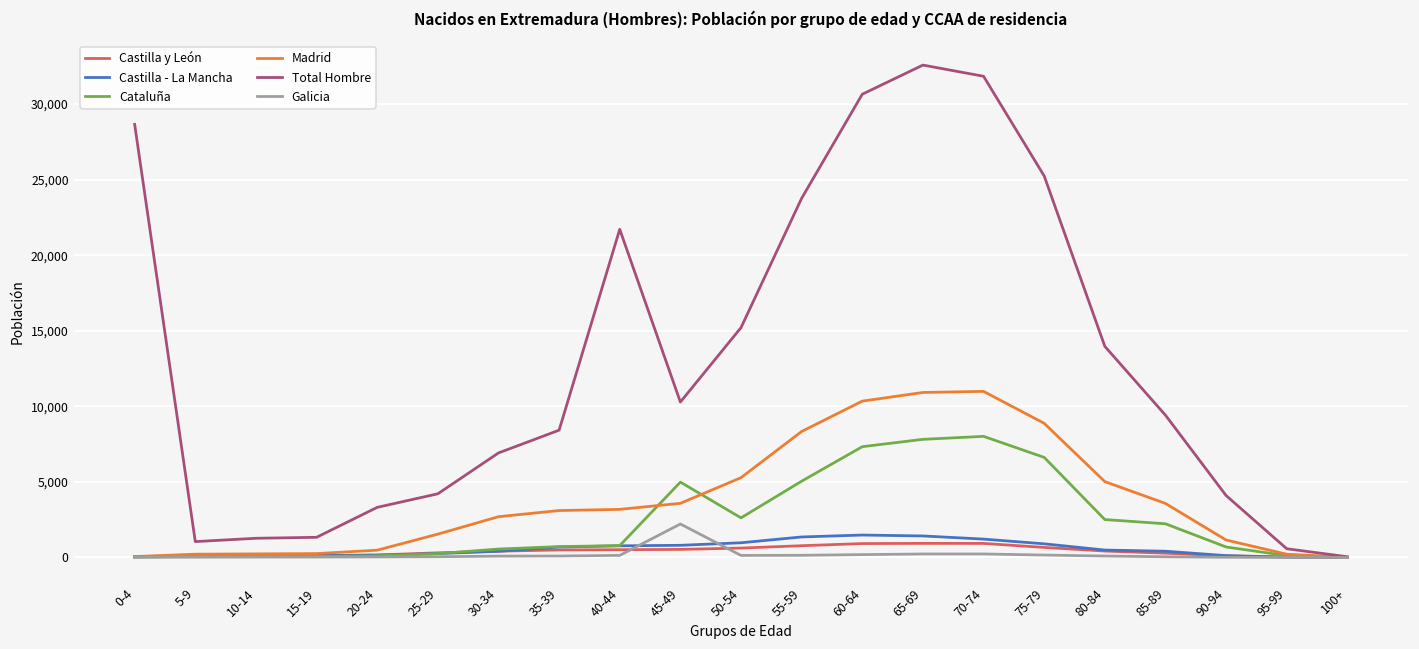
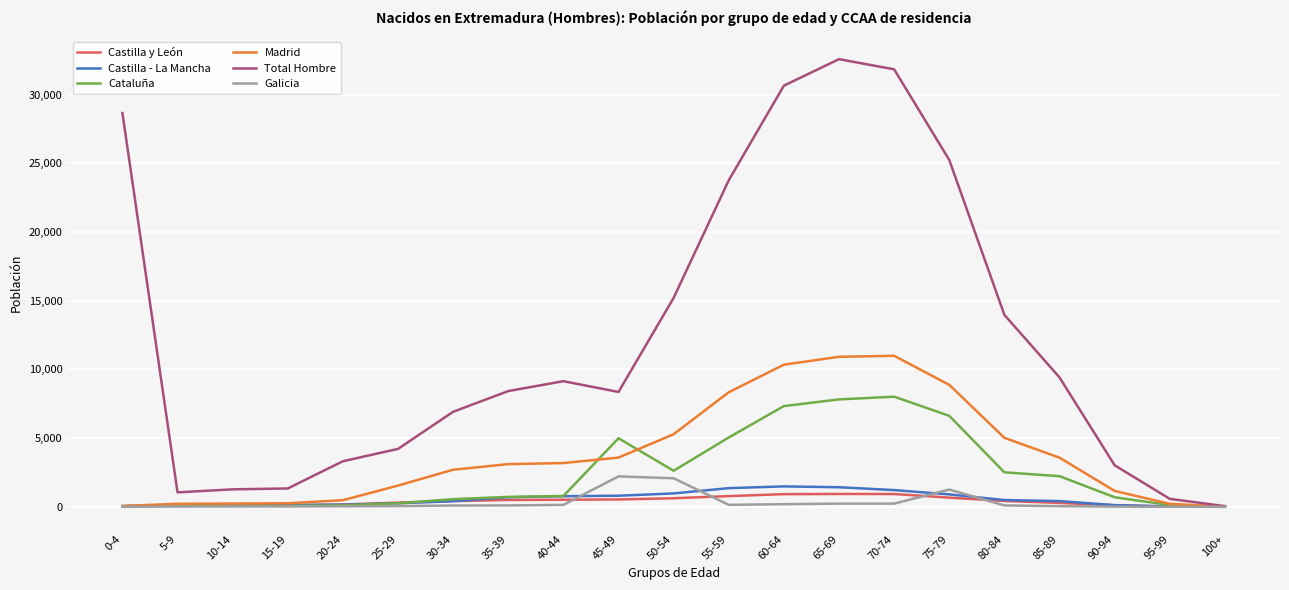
  {
    "Castilla - La Mancha": {
      "45-49": "800",
      "50-54": "1,000",
      "55-59": "1,400",
      "60-64": "1,500",
      "65-69": "1,400",
      "70-74": "1,200",
      "75-79": "900"
    },
    "Cataluña": {
      "45-49": "5,000",
      "50-54": "2,600",
      "55-59": "5,000",
      "60-64": "7,300",
      "65-69": "7,800",
      "70-74": "8,000",
      "75-79": "6,600",
      "80-84": "2,500",
      "85-89": "2,200",
      "90-94": "700"
    },
    "Total Hombre": {
      "0-4": "28,700",
      "5-9": "1,100",
      "10-14": "1,300",
      "15-19": "1,300",
      "20-24": "3,300",
      "25-29": "4,200",
      "30-34": "6,900",
      "35-39": "8,400",
-     "40-44": "21,700",
-     "45-49": "10,300",
+     "40-44": "9,100",
+     "45-49": "8,400",
      "50-54": "15,200",
      "55-59": "23,800",
      "60-64": "30,700",
      "65-69": "32,600",
      "70-74": "31,800",
      "75-79": "25,200",
      "80-84": "14,000",
      "85-89": "9,400",
-     "90-94": "4,100",
+     "90-94": "3,000",
      "95-99": "600"
    },
    "Galicia": {
      "25-29": "100",
      "30-34": "100",
      "35-39": "100",
      "40-44": "100",
      "45-49": "2,200",
-     "50-54": "100",
+     "50-54": "2,100",
      "55-59": "100",
      "60-64": "200",
      "65-69": "200",
      "70-74": "200",
-     "75-79": "200",
+     "75-79": "1,300",
      "80-84": "100",
      "85-89": "0"
    }
  }
